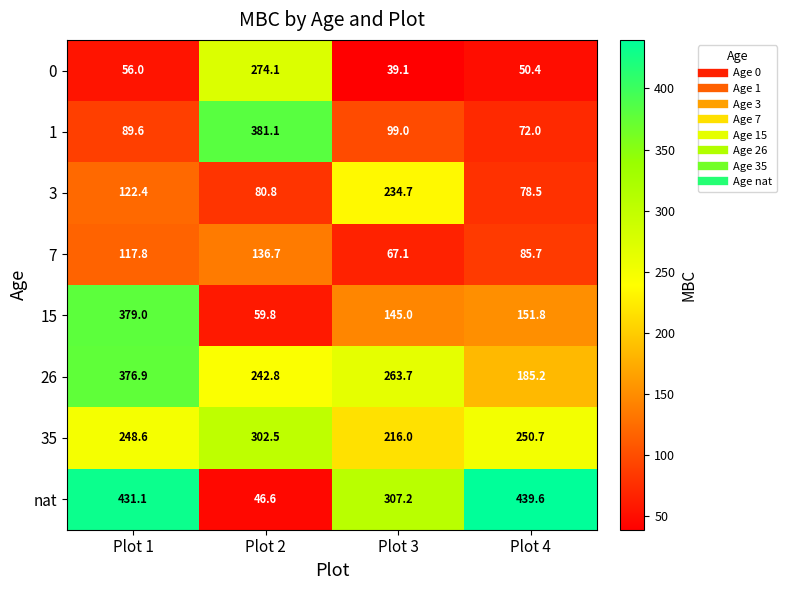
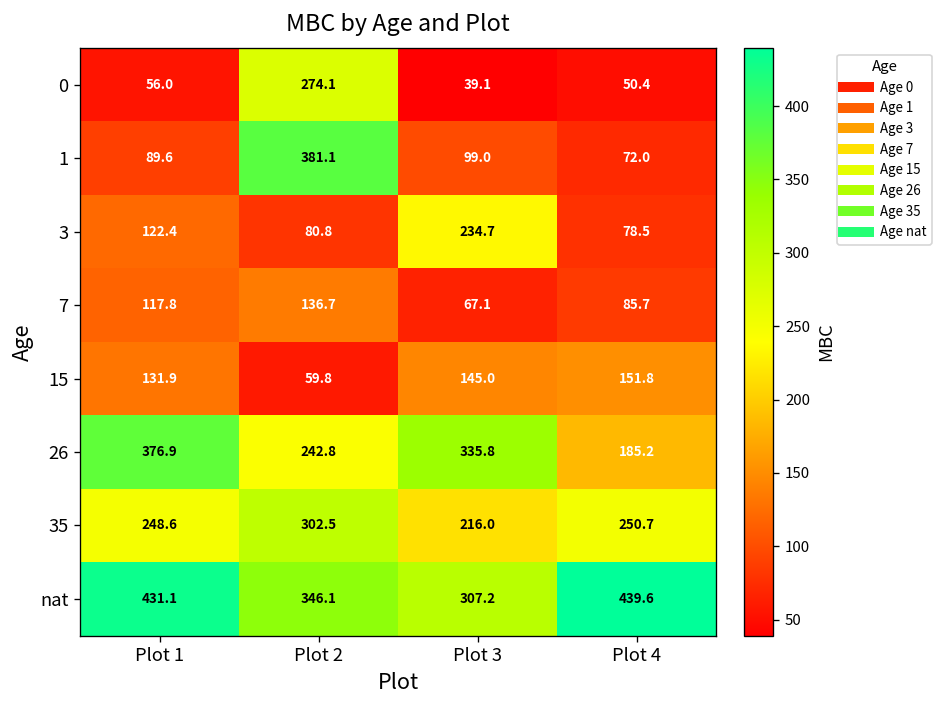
  {
    "0": {
      "Plot 1": 56.0,
      "Plot 2": 274.1,
      "Plot 3": 39.1,
      "Plot 4": 50.4
    },
    "1": {
      "Plot 1": 89.6,
      "Plot 2": 381.1,
      "Plot 3": 99.0,
      "Plot 4": 72.0
    },
    "3": {
      "Plot 1": 122.4,
      "Plot 2": 80.8,
      "Plot 3": 234.7,
      "Plot 4": 78.5
    },
    "7": {
      "Plot 1": 117.8,
      "Plot 2": 136.7,
      "Plot 3": 67.1,
      "Plot 4": 85.7
    },
    "15": {
-     "Plot 1": 379.0,
+     "Plot 1": 131.9,
      "Plot 2": 59.8,
      "Plot 3": 145.0,
      "Plot 4": 151.8
    },
    "26": {
      "Plot 1": 376.9,
      "Plot 2": 242.8,
-     "Plot 3": 263.7,
+     "Plot 3": 335.8,
      "Plot 4": 185.2
    },
    "35": {
      "Plot 1": 248.6,
      "Plot 2": 302.5,
      "Plot 3": 216.0,
      "Plot 4": 250.7
    },
    "nat": {
      "Plot 1": 431.1,
-     "Plot 2": 46.6,
+     "Plot 2": 346.1,
      "Plot 3": 307.2,
      "Plot 4": 439.6
    }
  }
